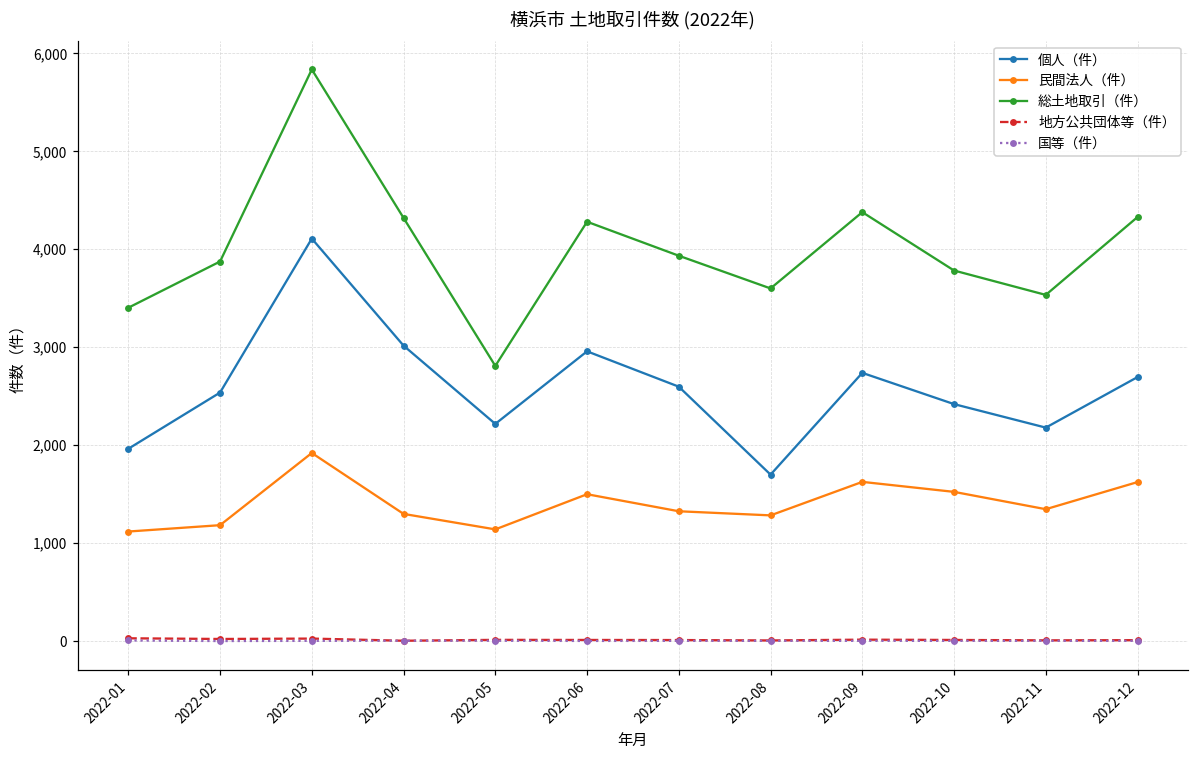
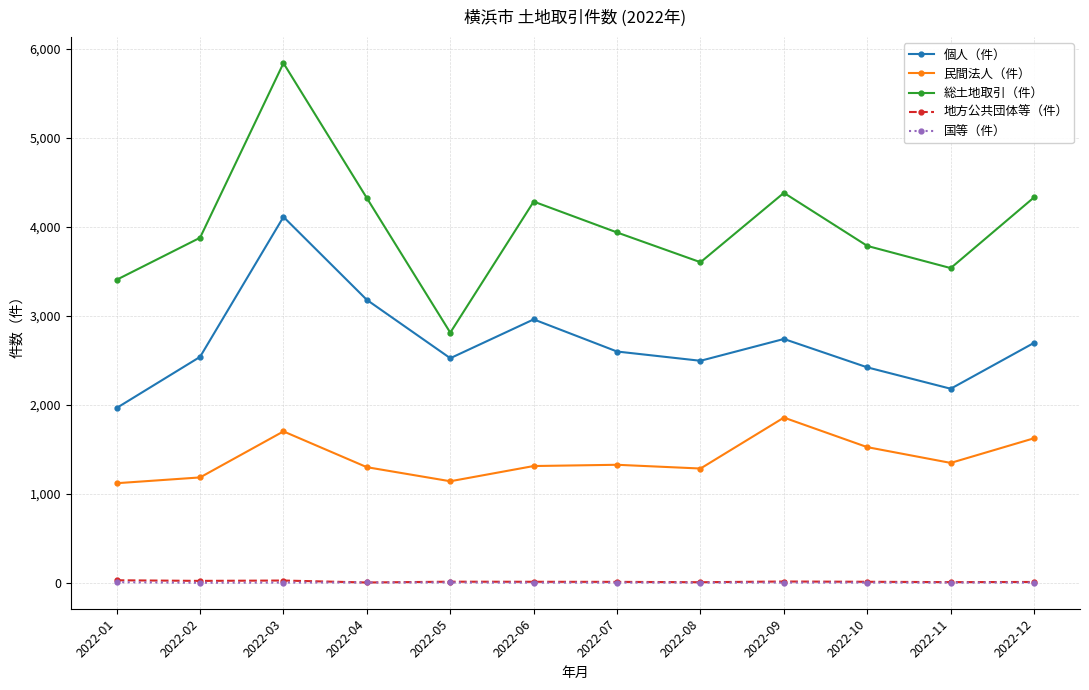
  {
    "個人（件）": {
      "2022-01": "2,000",
      "2022-02": "2,500",
      "2022-03": "4,100",
-     "2022-04": "3,000",
-     "2022-05": "2,200",
+     "2022-04": "3,200",
+     "2022-05": "2,500",
      "2022-06": "3,000",
      "2022-07": "2,600",
-     "2022-08": "1,700",
+     "2022-08": "2,500",
      "2022-09": "2,700",
      "2022-10": "2,400",
      "2022-11": "2,200",
      "2022-12": "2,700"
    },
    "民間法人（件）": {
      "2022-01": "1,100",
      "2022-02": "1,200",
-     "2022-03": "1,900",
+     "2022-03": "1,700",
      "2022-04": "1,300",
      "2022-05": "1,100",
-     "2022-06": "1,500",
+     "2022-06": "1,300",
      "2022-07": "1,300",
      "2022-08": "1,300",
-     "2022-09": "1,600",
+     "2022-09": "1,900",
      "2022-10": "1,500",
      "2022-11": "1,300",
      "2022-12": "1,600"
    },
    "総土地取引（件）": {
      "2022-01": "3,400",
      "2022-02": "3,900",
      "2022-03": "5,800",
      "2022-04": "4,300",
      "2022-05": "2,800",
      "2022-06": "4,300",
      "2022-07": "3,900",
      "2022-08": "3,600",
      "2022-09": "4,400",
      "2022-10": "3,800",
      "2022-11": "3,500",
      "2022-12": "4,300"
    }
  }
